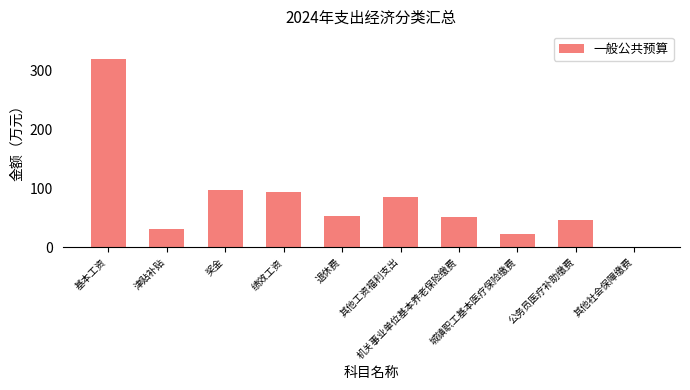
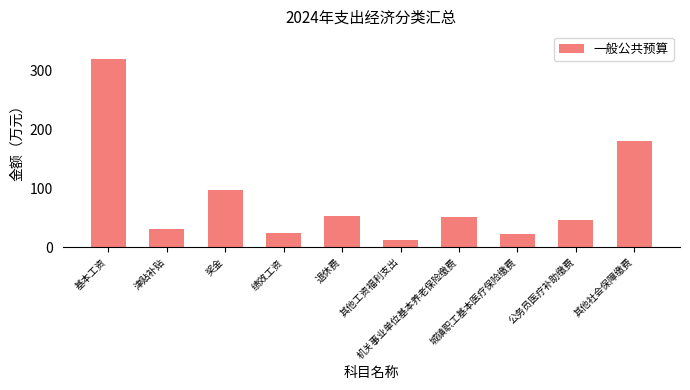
  {
    "基本工资": 320,
    "津贴补贴": 30,
    "奖金": 100,
-   "绩效工资": 90,
+   "绩效工资": 20,
    "退休费": 50,
-   "其他工资福利支出": 90,
+   "其他工资福利支出": 10,
    "机关事业单位基本养老保险缴费": 50,
    "城镇职工基本医疗保险缴费": 20,
    "公务员医疗补助缴费": 50,
-   "其他社会保障缴费": 0
+   "其他社会保障缴费": 180
  }
